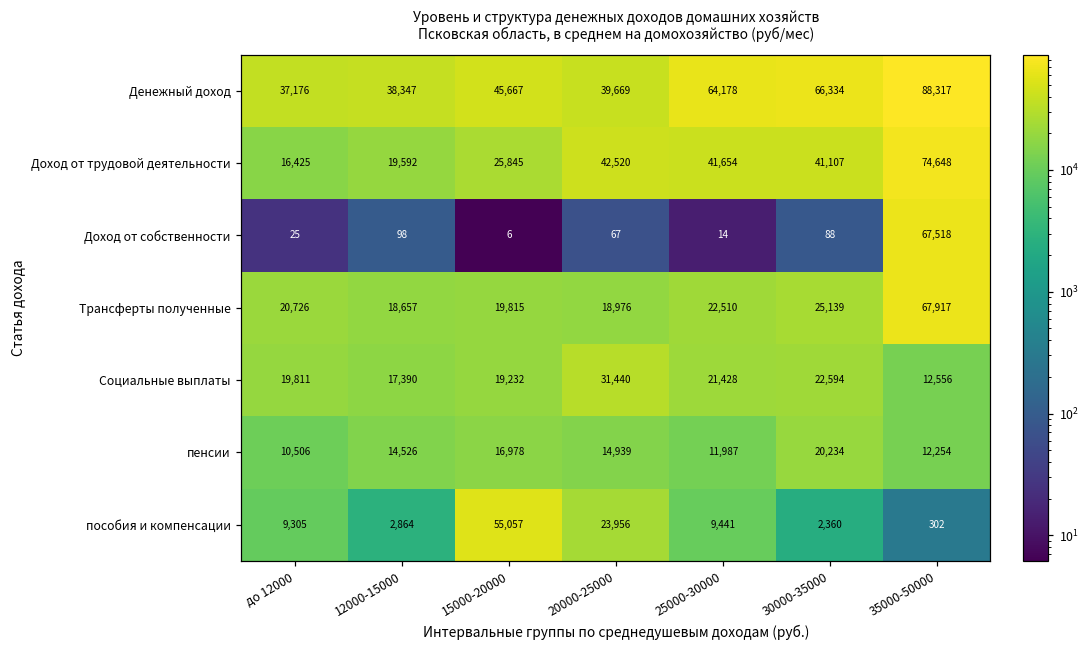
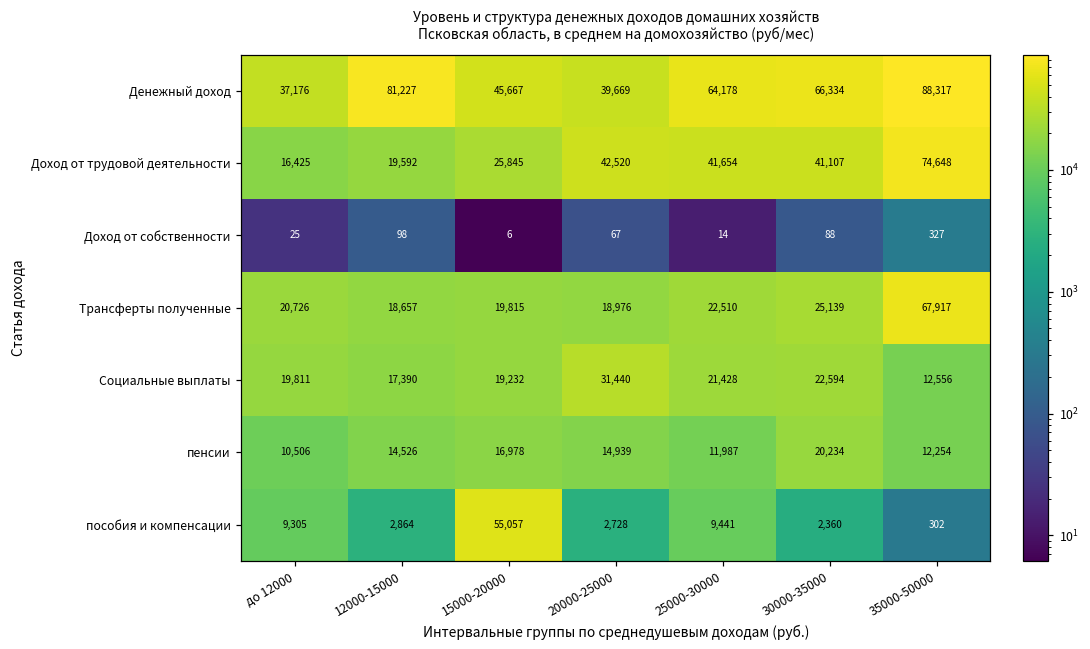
  {
    "Денежный доход": {
      "до 12000": "37,176",
-     "12000-15000": "38,347",
+     "12000-15000": "81,227",
      "15000-20000": "45,667",
      "20000-25000": "39,669",
      "25000-30000": "64,178",
      "30000-35000": "66,334",
      "35000-50000": "88,317"
    },
    "Доход от трудовой деятельности": {
      "до 12000": "16,425",
      "12000-15000": "19,592",
      "15000-20000": "25,845",
      "20000-25000": "42,520",
      "25000-30000": "41,654",
      "30000-35000": "41,107",
      "35000-50000": "74,648"
    },
    "Доход от собственности": {
      "до 12000": "25",
      "12000-15000": "98",
      "15000-20000": "6",
      "20000-25000": "67",
      "25000-30000": "14",
      "30000-35000": "88",
-     "35000-50000": "67,518"
+     "35000-50000": "327"
    },
    "Трансферты полученные": {
      "до 12000": "20,726",
      "12000-15000": "18,657",
      "15000-20000": "19,815",
      "20000-25000": "18,976",
      "25000-30000": "22,510",
      "30000-35000": "25,139",
      "35000-50000": "67,917"
    },
    "Социальные выплаты": {
      "до 12000": "19,811",
      "12000-15000": "17,390",
      "15000-20000": "19,232",
      "20000-25000": "31,440",
      "25000-30000": "21,428",
      "30000-35000": "22,594",
      "35000-50000": "12,556"
    },
    "пенсии": {
      "до 12000": "10,506",
      "12000-15000": "14,526",
      "15000-20000": "16,978",
      "20000-25000": "14,939",
      "25000-30000": "11,987",
      "30000-35000": "20,234",
      "35000-50000": "12,254"
    },
    "пособия и компенсации": {
      "до 12000": "9,305",
      "12000-15000": "2,864",
      "15000-20000": "55,057",
-     "20000-25000": "23,956",
+     "20000-25000": "2,728",
      "25000-30000": "9,441",
      "30000-35000": "2,360",
      "35000-50000": "302"
    }
  }
